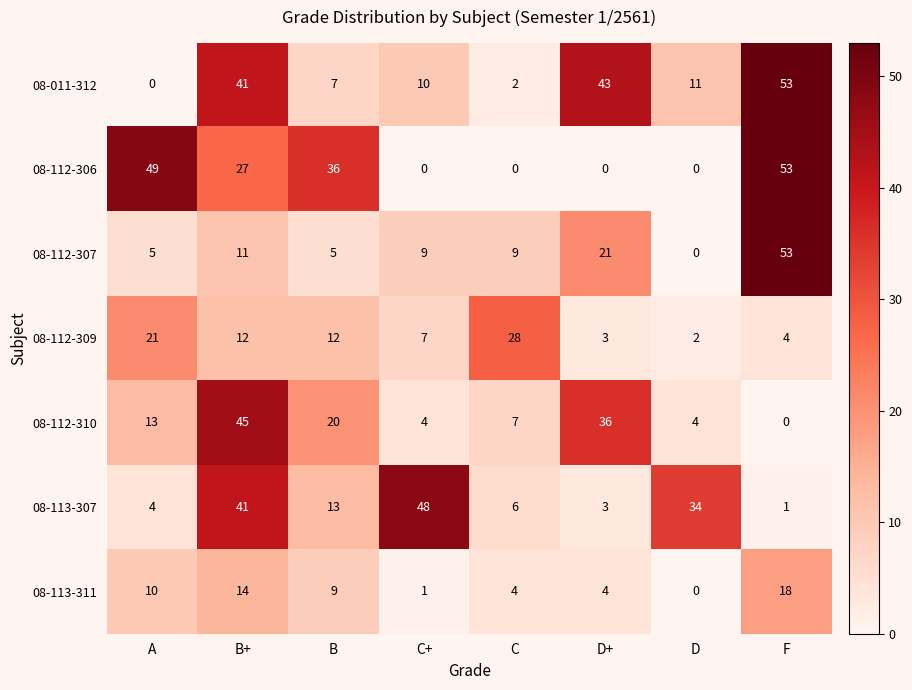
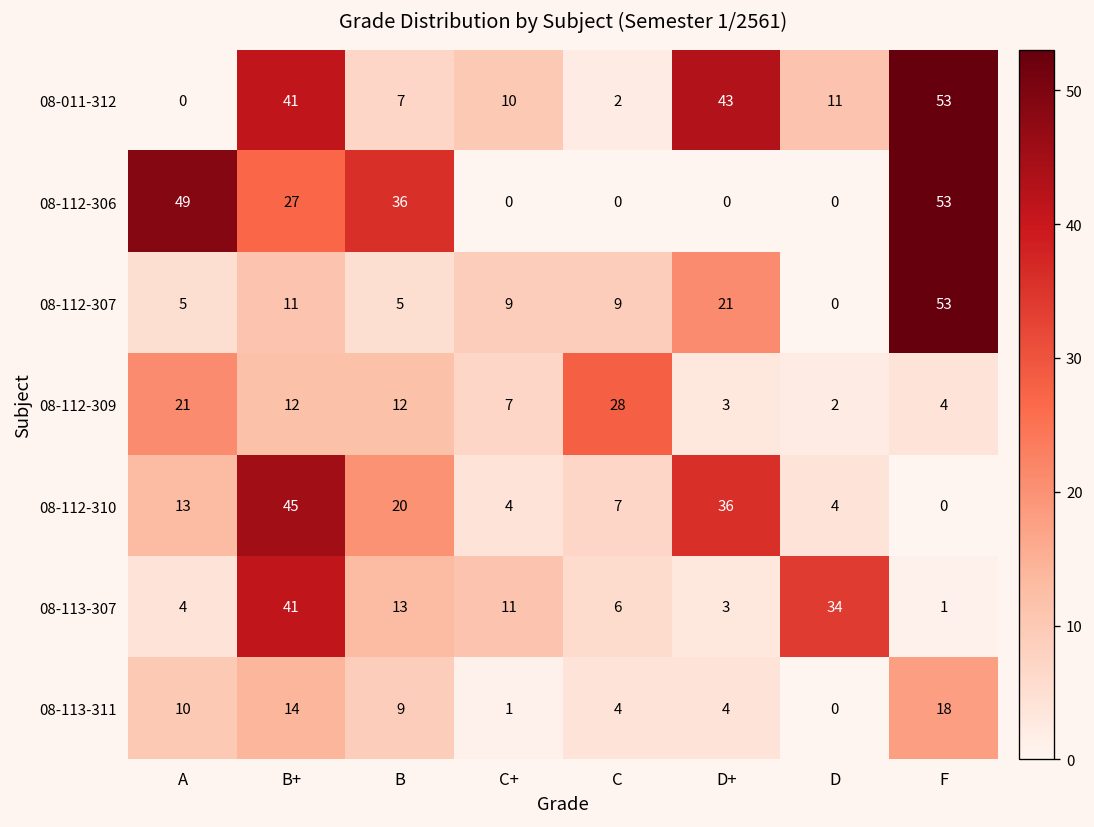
  {
    "08-011-312": {
      "A": 0,
      "B+": 41,
      "B": 7,
      "C+": 10,
      "C": 2,
      "D+": 43,
      "D": 11,
      "F": 53
    },
    "08-112-306": {
      "A": 49,
      "B+": 27,
      "B": 36,
      "C+": 0,
      "C": 0,
      "D+": 0,
      "D": 0,
      "F": 53
    },
    "08-112-307": {
      "A": 5,
      "B+": 11,
      "B": 5,
      "C+": 9,
      "C": 9,
      "D+": 21,
      "D": 0,
      "F": 53
    },
    "08-112-309": {
      "A": 21,
      "B+": 12,
      "B": 12,
      "C+": 7,
      "C": 28,
      "D+": 3,
      "D": 2,
      "F": 4
    },
    "08-112-310": {
      "A": 13,
      "B+": 45,
      "B": 20,
      "C+": 4,
      "C": 7,
      "D+": 36,
      "D": 4,
      "F": 0
    },
    "08-113-307": {
      "A": 4,
      "B+": 41,
      "B": 13,
-     "C+": 48,
+     "C+": 11,
      "C": 6,
      "D+": 3,
      "D": 34,
      "F": 1
    },
    "08-113-311": {
      "A": 10,
      "B+": 14,
      "B": 9,
      "C+": 1,
      "C": 4,
      "D+": 4,
      "D": 0,
      "F": 18
    }
  }
